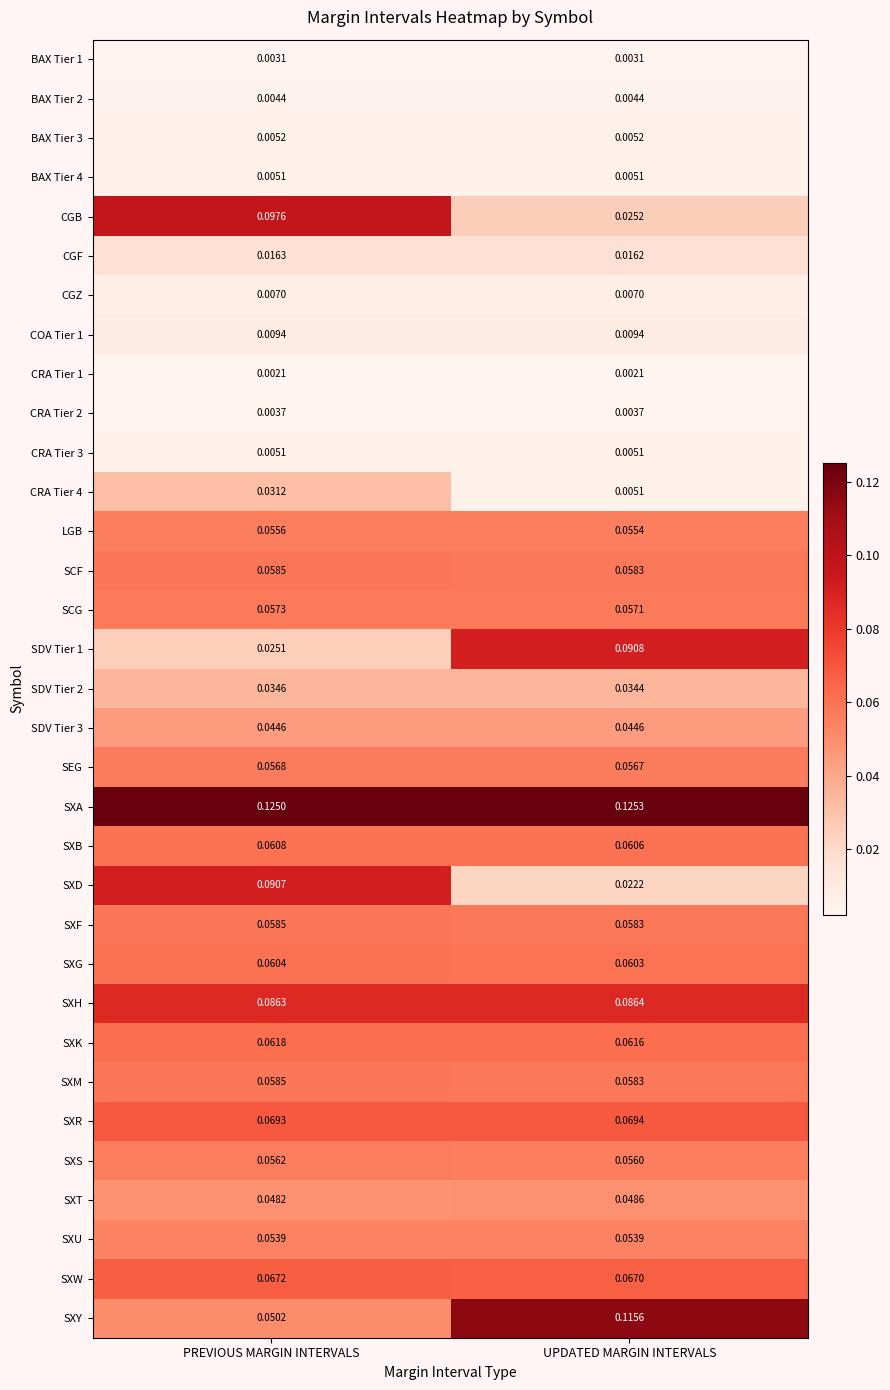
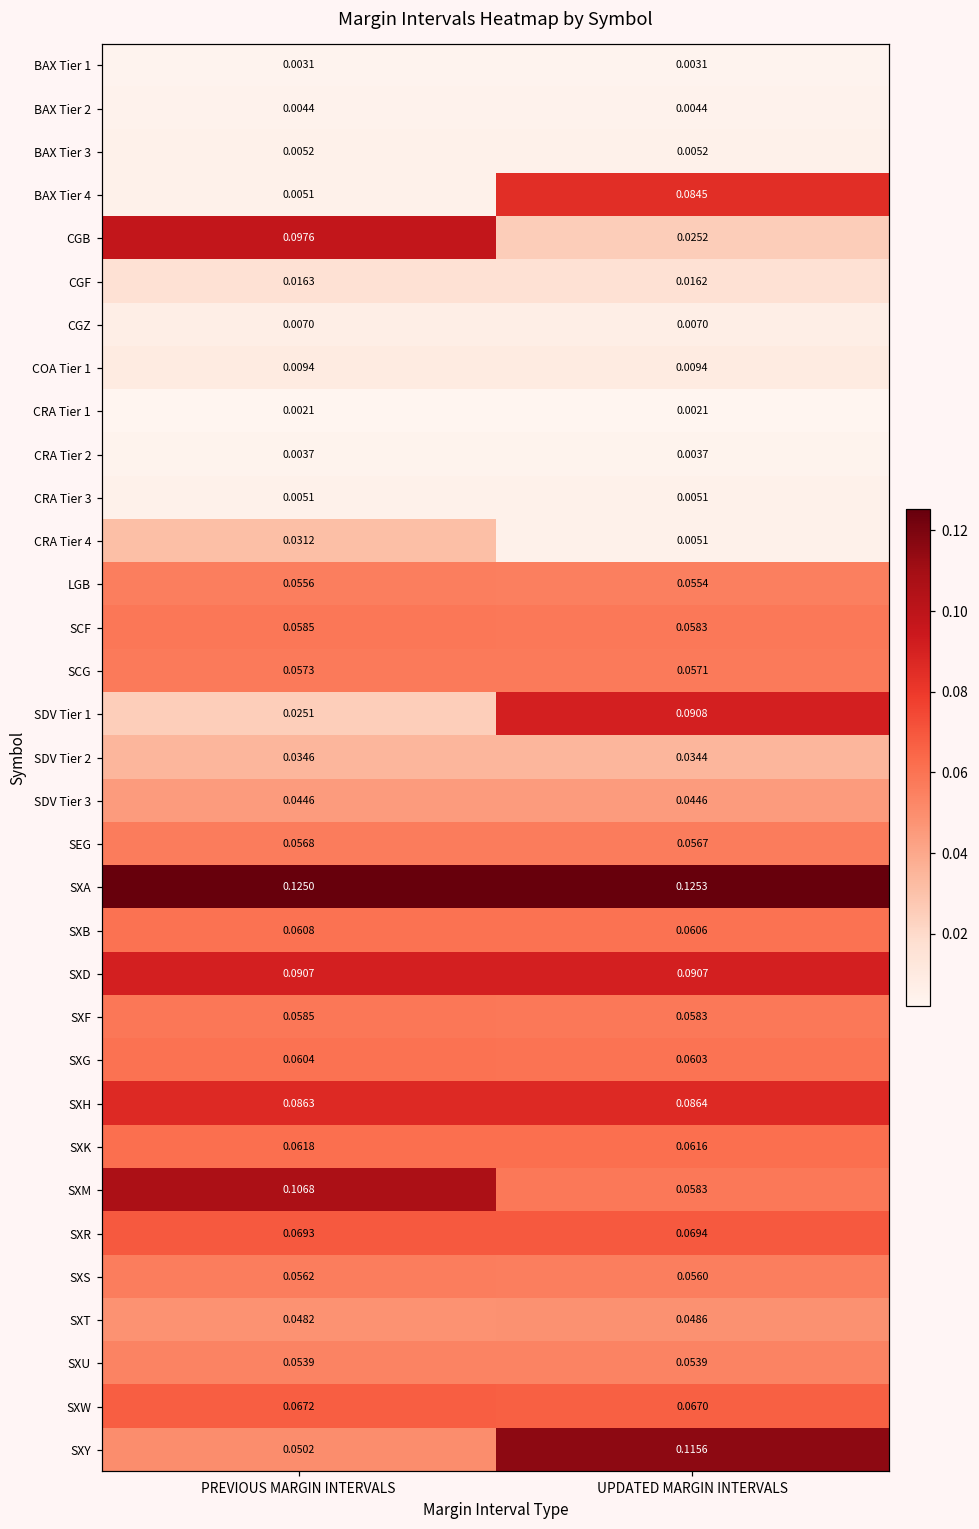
  {
    "BAX Tier 1": {
      "PREVIOUS MARGIN INTERVALS": 0.0031,
      "UPDATED MARGIN INTERVALS": 0.0031
    },
    "BAX Tier 2": {
      "PREVIOUS MARGIN INTERVALS": 0.0044,
      "UPDATED MARGIN INTERVALS": 0.0044
    },
    "BAX Tier 3": {
      "PREVIOUS MARGIN INTERVALS": 0.0052,
      "UPDATED MARGIN INTERVALS": 0.0052
    },
    "BAX Tier 4": {
      "PREVIOUS MARGIN INTERVALS": 0.0051,
-     "UPDATED MARGIN INTERVALS": 0.0051
+     "UPDATED MARGIN INTERVALS": 0.0845
    },
    "CGB": {
      "PREVIOUS MARGIN INTERVALS": 0.0976,
      "UPDATED MARGIN INTERVALS": 0.0252
    },
    "CGF": {
      "PREVIOUS MARGIN INTERVALS": 0.0163,
      "UPDATED MARGIN INTERVALS": 0.0162
    },
    "CGZ": {
      "PREVIOUS MARGIN INTERVALS": 0.0070,
      "UPDATED MARGIN INTERVALS": 0.0070
    },
    "COA Tier 1": {
      "PREVIOUS MARGIN INTERVALS": 0.0094,
      "UPDATED MARGIN INTERVALS": 0.0094
    },
    "CRA Tier 1": {
      "PREVIOUS MARGIN INTERVALS": 0.0021,
      "UPDATED MARGIN INTERVALS": 0.0021
    },
    "CRA Tier 2": {
      "PREVIOUS MARGIN INTERVALS": 0.0037,
      "UPDATED MARGIN INTERVALS": 0.0037
    },
    "CRA Tier 3": {
      "PREVIOUS MARGIN INTERVALS": 0.0051,
      "UPDATED MARGIN INTERVALS": 0.0051
    },
    "CRA Tier 4": {
      "PREVIOUS MARGIN INTERVALS": 0.0312,
      "UPDATED MARGIN INTERVALS": 0.0051
    },
    "LGB": {
      "PREVIOUS MARGIN INTERVALS": 0.0556,
      "UPDATED MARGIN INTERVALS": 0.0554
    },
    "SCF": {
      "PREVIOUS MARGIN INTERVALS": 0.0585,
      "UPDATED MARGIN INTERVALS": 0.0583
    },
    "SCG": {
      "PREVIOUS MARGIN INTERVALS": 0.0573,
      "UPDATED MARGIN INTERVALS": 0.0571
    },
    "SDV Tier 1": {
      "PREVIOUS MARGIN INTERVALS": 0.0251,
      "UPDATED MARGIN INTERVALS": 0.0908
    },
    "SDV Tier 2": {
      "PREVIOUS MARGIN INTERVALS": 0.0346,
      "UPDATED MARGIN INTERVALS": 0.0344
    },
    "SDV Tier 3": {
      "PREVIOUS MARGIN INTERVALS": 0.0446,
      "UPDATED MARGIN INTERVALS": 0.0446
    },
    "SEG": {
      "PREVIOUS MARGIN INTERVALS": 0.0568,
      "UPDATED MARGIN INTERVALS": 0.0567
    },
    "SXA": {
      "PREVIOUS MARGIN INTERVALS": 0.1250,
      "UPDATED MARGIN INTERVALS": 0.1253
    },
    "SXB": {
      "PREVIOUS MARGIN INTERVALS": 0.0608,
      "UPDATED MARGIN INTERVALS": 0.0606
    },
    "SXD": {
      "PREVIOUS MARGIN INTERVALS": 0.0907,
-     "UPDATED MARGIN INTERVALS": 0.0222
+     "UPDATED MARGIN INTERVALS": 0.0907
    },
    "SXF": {
      "PREVIOUS MARGIN INTERVALS": 0.0585,
      "UPDATED MARGIN INTERVALS": 0.0583
    },
    "SXG": {
      "PREVIOUS MARGIN INTERVALS": 0.0604,
      "UPDATED MARGIN INTERVALS": 0.0603
    },
    "SXH": {
      "PREVIOUS MARGIN INTERVALS": 0.0863,
      "UPDATED MARGIN INTERVALS": 0.0864
    },
    "SXK": {
      "PREVIOUS MARGIN INTERVALS": 0.0618,
      "UPDATED MARGIN INTERVALS": 0.0616
    },
    "SXM": {
-     "PREVIOUS MARGIN INTERVALS": 0.0585,
+     "PREVIOUS MARGIN INTERVALS": 0.1068,
      "UPDATED MARGIN INTERVALS": 0.0583
    },
    "SXR": {
      "PREVIOUS MARGIN INTERVALS": 0.0693,
      "UPDATED MARGIN INTERVALS": 0.0694
    },
    "SXS": {
      "PREVIOUS MARGIN INTERVALS": 0.0562,
      "UPDATED MARGIN INTERVALS": 0.0560
    },
    "SXT": {
      "PREVIOUS MARGIN INTERVALS": 0.0482,
      "UPDATED MARGIN INTERVALS": 0.0486
    },
    "SXU": {
      "PREVIOUS MARGIN INTERVALS": 0.0539,
      "UPDATED MARGIN INTERVALS": 0.0539
    },
    "SXW": {
      "PREVIOUS MARGIN INTERVALS": 0.0672,
      "UPDATED MARGIN INTERVALS": 0.0670
    },
    "SXY": {
      "PREVIOUS MARGIN INTERVALS": 0.0502,
      "UPDATED MARGIN INTERVALS": 0.1156
    }
  }
